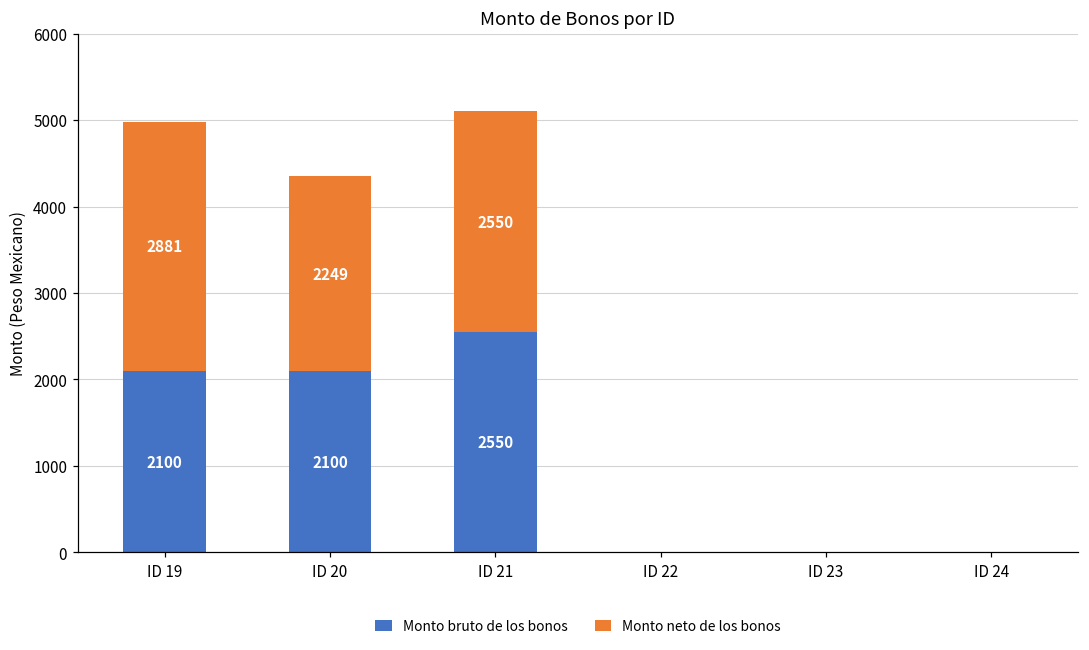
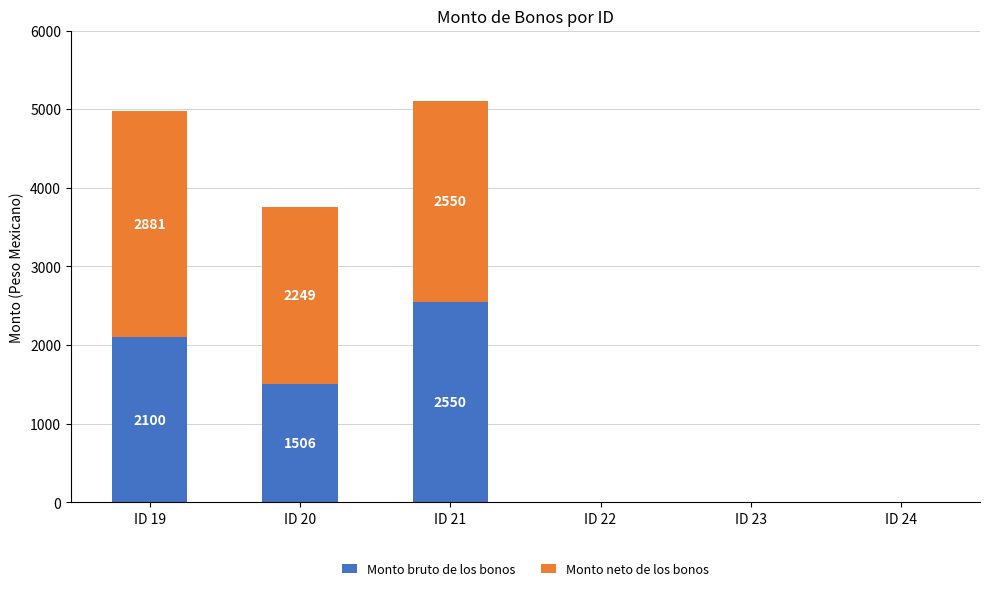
  {
    "Monto bruto de los bonos": {
      "ID 19": 2100,
-     "ID 20": 2100,
+     "ID 20": 1506,
      "ID 21": 2550
    },
    "Monto neto de los bonos": {
      "ID 19": 2881,
      "ID 20": 2249,
      "ID 21": 2550
    }
  }
